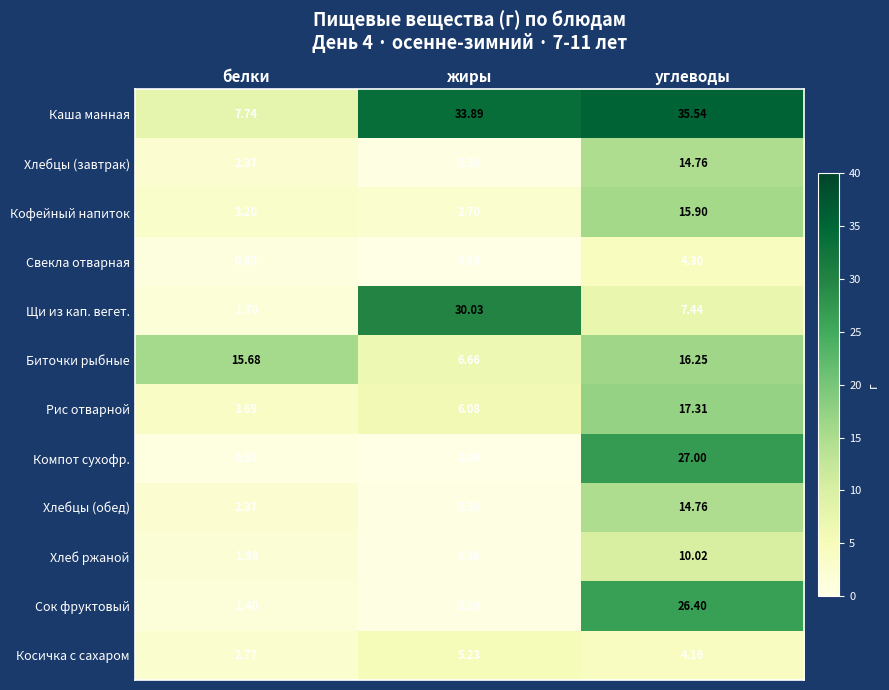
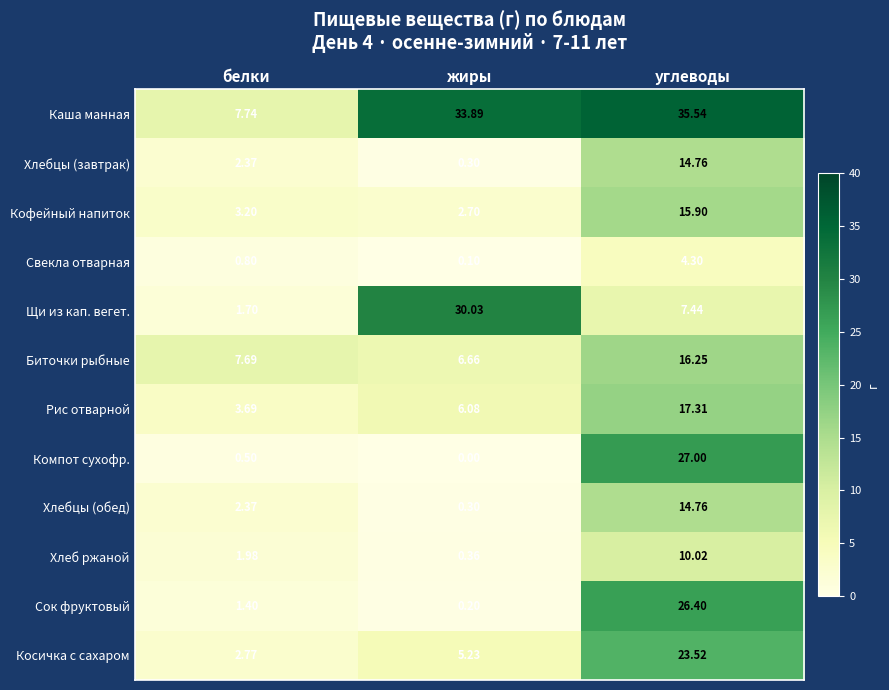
  {
    "Каша манная": {
      "белки": 7.74,
      "жиры": 33.89,
      "углеводы": 35.54
    },
    "Хлебцы (завтрак)": {
      "углеводы": 14.76
    },
    "Кофейный напиток": {
      "белки": 3.20,
      "жиры": 2.70,
      "углеводы": 15.90
    },
    "Свекла отварная": {
      "углеводы": 4.30
    },
    "Щи из кап. вегет.": {
      "жиры": 30.03,
      "углеводы": 7.44
    },
    "Биточки рыбные": {
-     "белки": 15.68,
+     "белки": 7.69,
      "жиры": 6.66,
      "углеводы": 16.25
    },
    "Рис отварной": {
      "белки": 3.69,
      "жиры": 6.08,
      "углеводы": 17.31
    },
    "Компот сухофр.": {
      "углеводы": 27.00
    },
    "Хлебцы (обед)": {
      "углеводы": 14.76
    },
    "Хлеб ржаной": {
      "углеводы": 10.02
    },
    "Сок фруктовый": {
      "углеводы": 26.40
    },
    "Косичка с сахаром": {
      "белки": 2.77,
      "жиры": 5.23,
-     "углеводы": 4.16
+     "углеводы": 23.52
    }
  }
